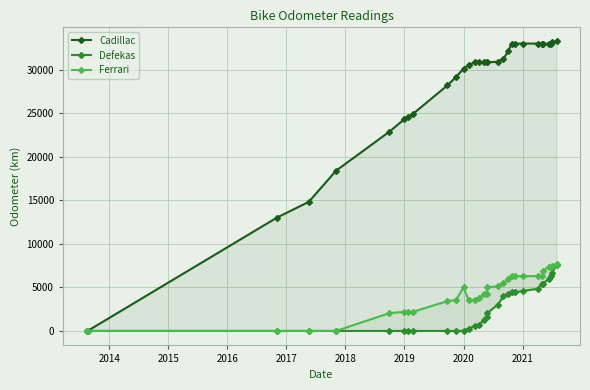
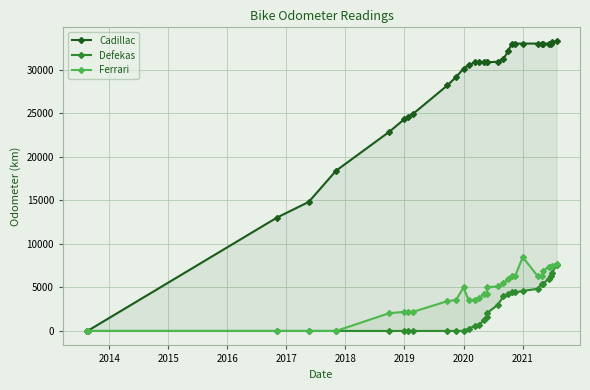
  {
    "Ferrari": {
      "2019": 2000,
      "2020": 5000,
-     "2021": 6000
+     "2021": 8000
    }
  }
